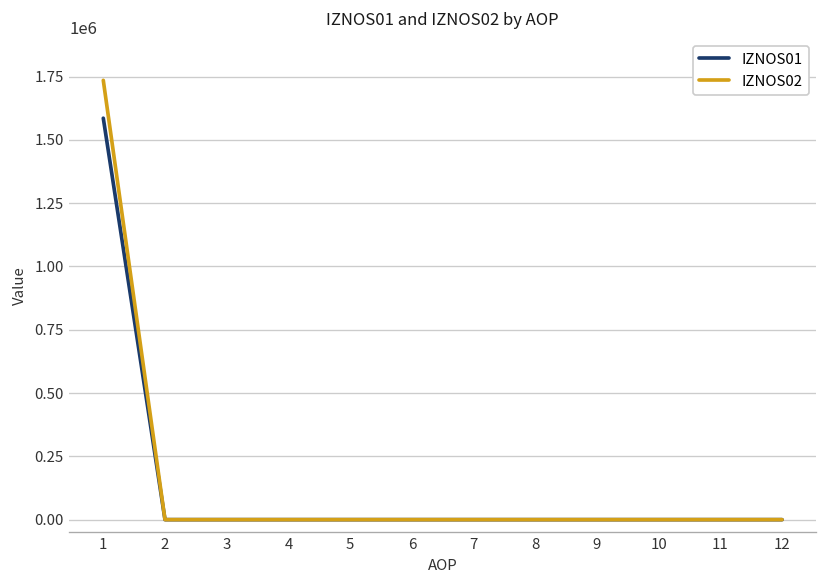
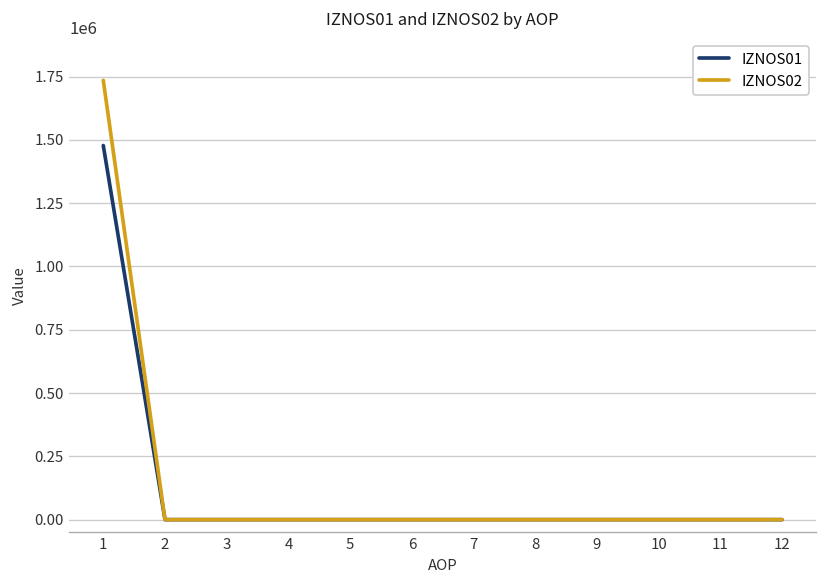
  {
    "IZNOS01": {
-     "1": 1590000
+     "1": 1480000
    },
    "IZNOS02": {
      "1": 1730000
    }
  }
